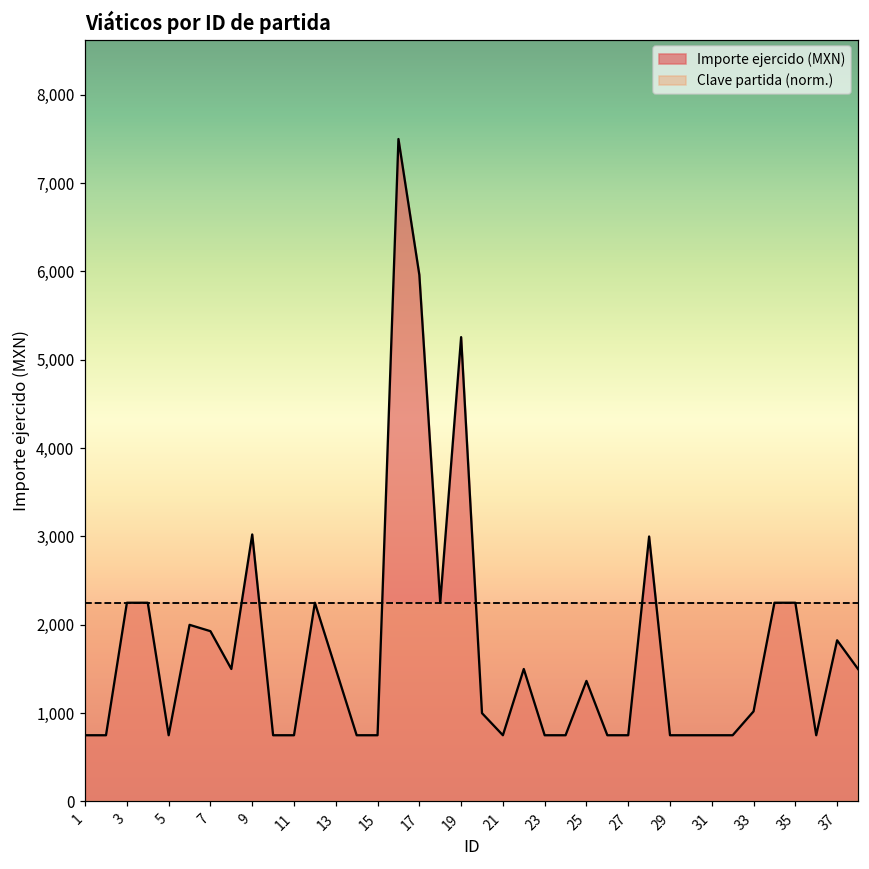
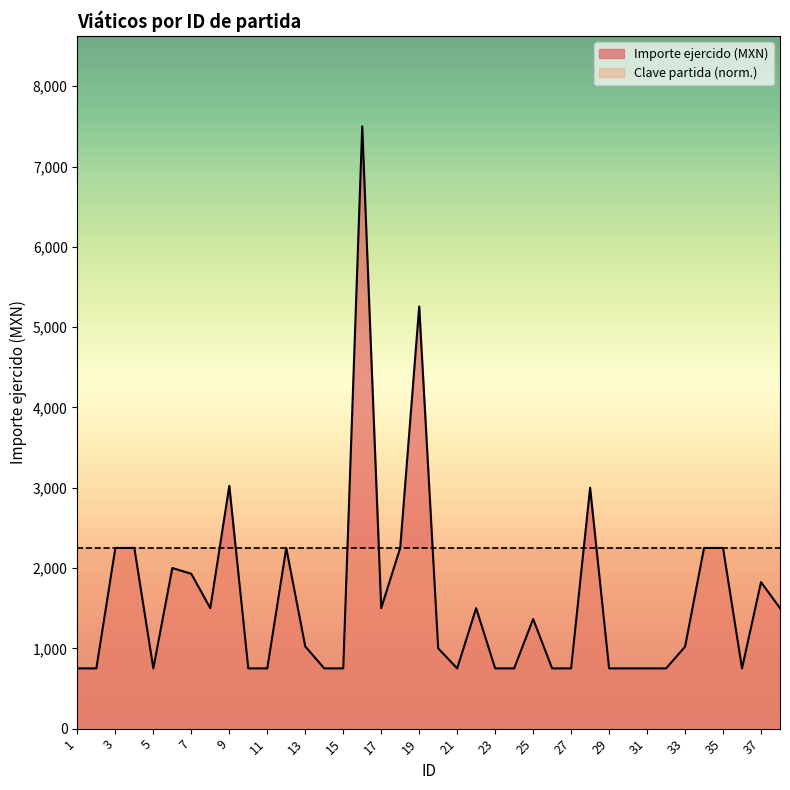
  {
    "Importe ejercido (MXN)": {
      "1": "800",
      "5": "800",
      "7": "1,900",
      "9": "3,000",
      "11": "800",
-     "13": "1,500",
+     "13": "1,000",
      "15": "800",
-     "17": "6,000",
+     "17": "1,500",
      "19": "5,300",
      "21": "800",
      "23": "800",
      "25": "1,400",
      "27": "800",
      "29": "800",
      "31": "800",
      "33": "1,000",
      "37": "1,800"
    },
    "Clave partida (norm.)": {
      "1": "2,300",
      "5": "2,300",
      "7": "2,300",
      "9": "2,300",
      "11": "2,300",
      "13": "2,300",
      "15": "2,300",
      "17": "2,300",
      "19": "2,300",
      "21": "2,300",
      "23": "2,300",
      "25": "2,300",
      "27": "2,300",
      "29": "2,300",
      "31": "2,300",
      "33": "2,300",
      "37": "2,300"
    }
  }
